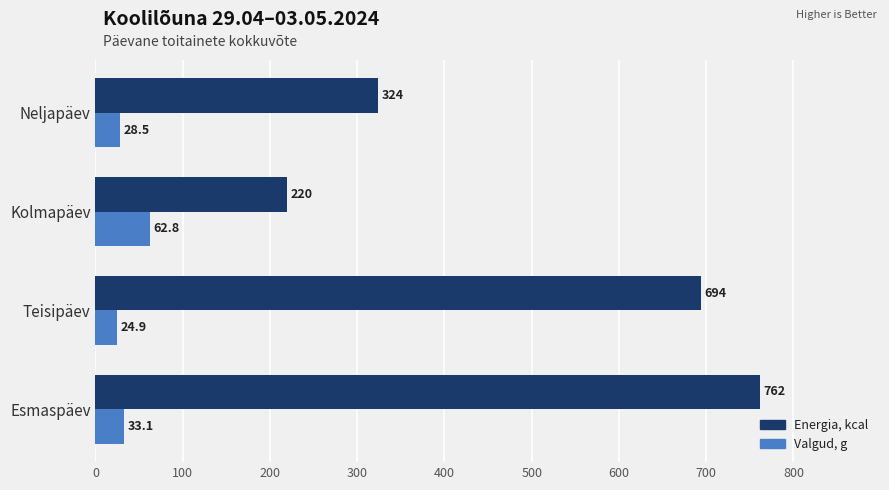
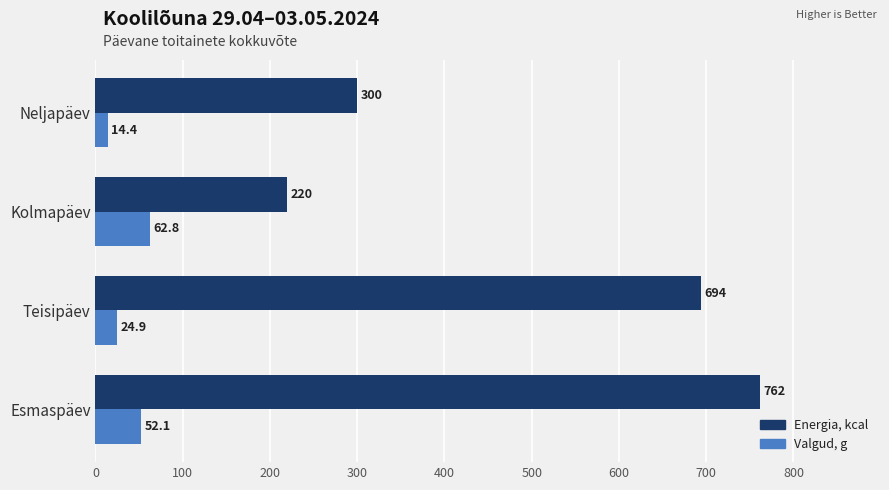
  {
    "Energia, kcal": {
-     "Neljapäev": 324,
+     "Neljapäev": 300,
      "Kolmapäev": 220,
      "Teisipäev": 694,
      "Esmaspäev": 762
    },
    "Valgud, g": {
-     "Neljapäev": 28.5,
+     "Neljapäev": 14.4,
      "Kolmapäev": 62.8,
      "Teisipäev": 24.9,
-     "Esmaspäev": 33.1
+     "Esmaspäev": 52.1
    }
  }
